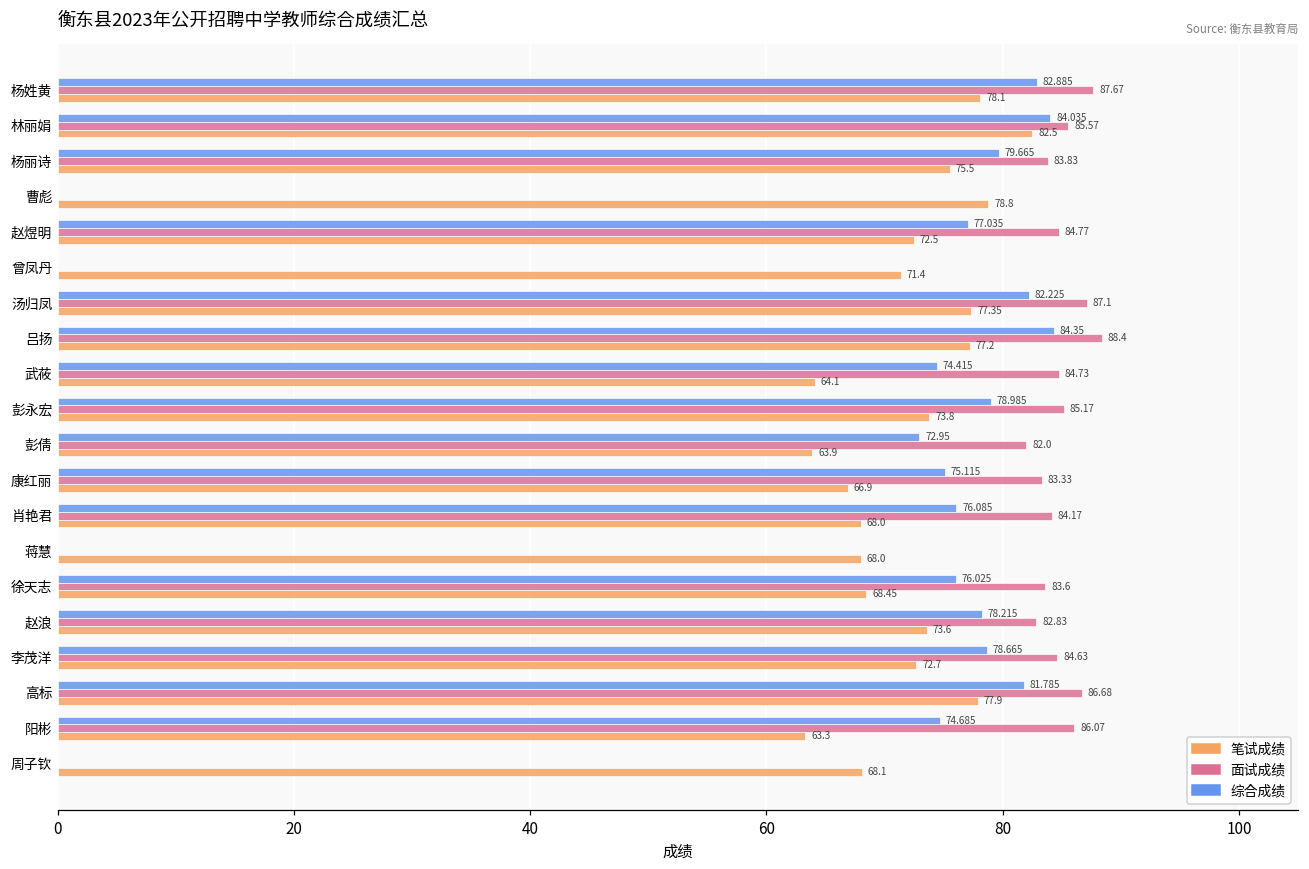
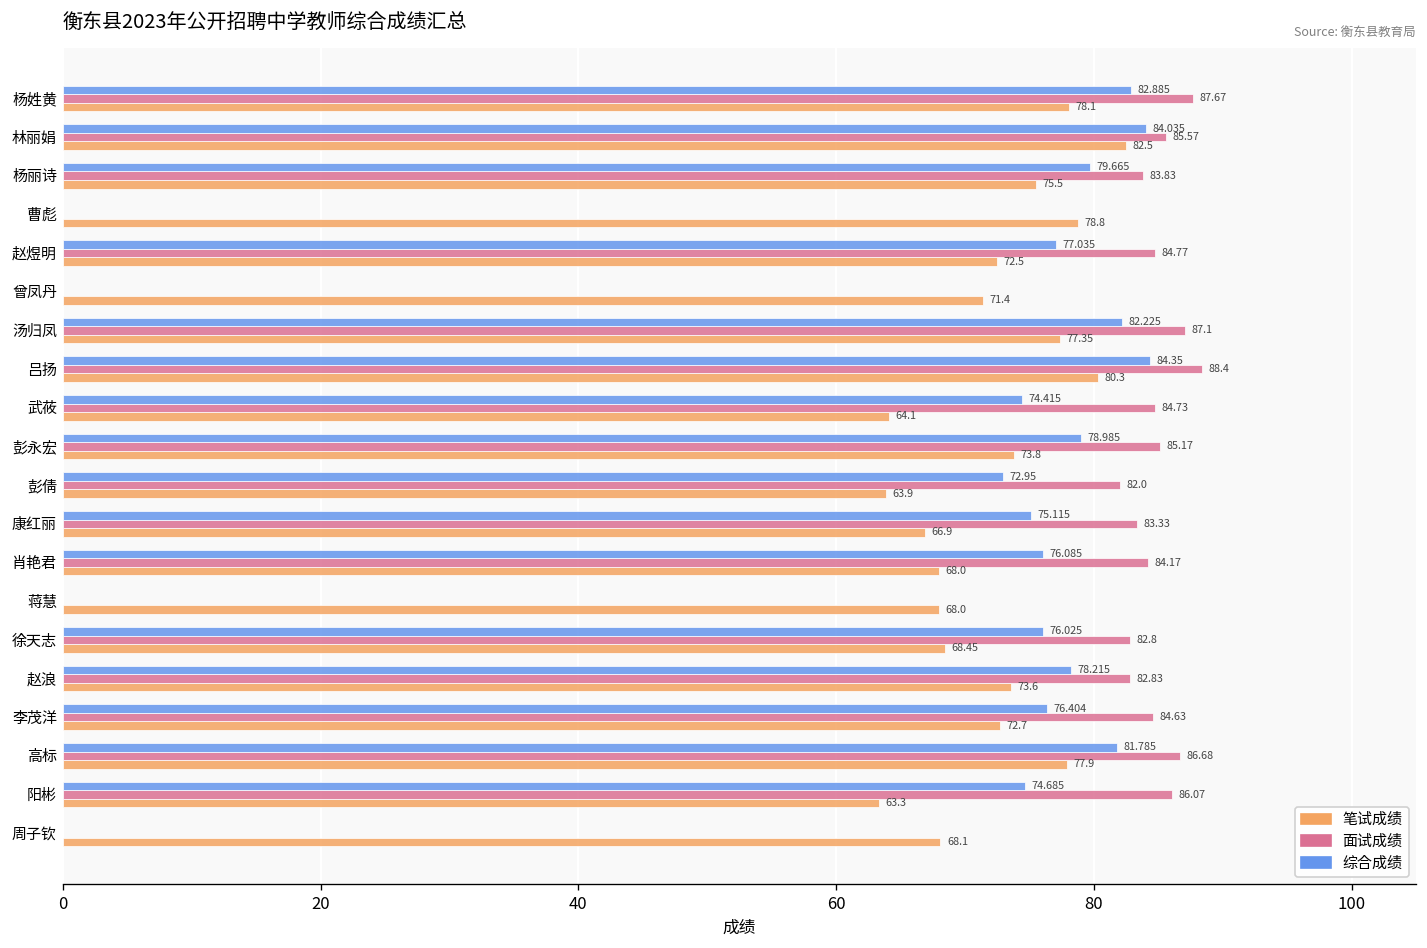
  {
    "笔试成绩": {
      "杨姓黄": 78.1,
      "林丽娟": 82.5,
      "杨丽诗": 75.5,
      "曹彪": 78.8,
      "赵煜明": 72.5,
      "曾凤丹": 71.4,
      "汤归凤": 77.35,
-     "吕扬": 77.2,
+     "吕扬": 80.3,
      "武莜": 64.1,
      "彭永宏": 73.8,
      "彭倩": 63.9,
      "康红丽": 66.9,
      "肖艳君": 68.0,
      "蒋慧": 68.0,
      "徐天志": 68.45,
      "赵浪": 73.6,
      "李茂洋": 72.7,
      "高标": 77.9,
      "阳彬": 63.3,
      "周子钦": 68.1
    },
    "面试成绩": {
      "杨姓黄": 87.67,
      "林丽娟": 85.57,
      "杨丽诗": 83.83,
      "赵煜明": 84.77,
      "汤归凤": 87.1,
      "吕扬": 88.4,
      "武莜": 84.73,
      "彭永宏": 85.17,
      "彭倩": 82.0,
      "康红丽": 83.33,
      "肖艳君": 84.17,
-     "徐天志": 83.6,
+     "徐天志": 82.8,
      "赵浪": 82.83,
      "李茂洋": 84.63,
      "高标": 86.68,
      "阳彬": 86.07
    },
    "综合成绩": {
      "杨姓黄": 82.885,
      "林丽娟": 84.035,
      "杨丽诗": 79.665,
      "赵煜明": 77.035,
      "汤归凤": 82.225,
      "吕扬": 84.35,
      "武莜": 74.415,
      "彭永宏": 78.985,
      "彭倩": 72.95,
      "康红丽": 75.115,
      "肖艳君": 76.085,
      "徐天志": 76.025,
      "赵浪": 78.215,
-     "李茂洋": 78.665,
+     "李茂洋": 76.404,
      "高标": 81.785,
      "阳彬": 74.685
    }
  }
